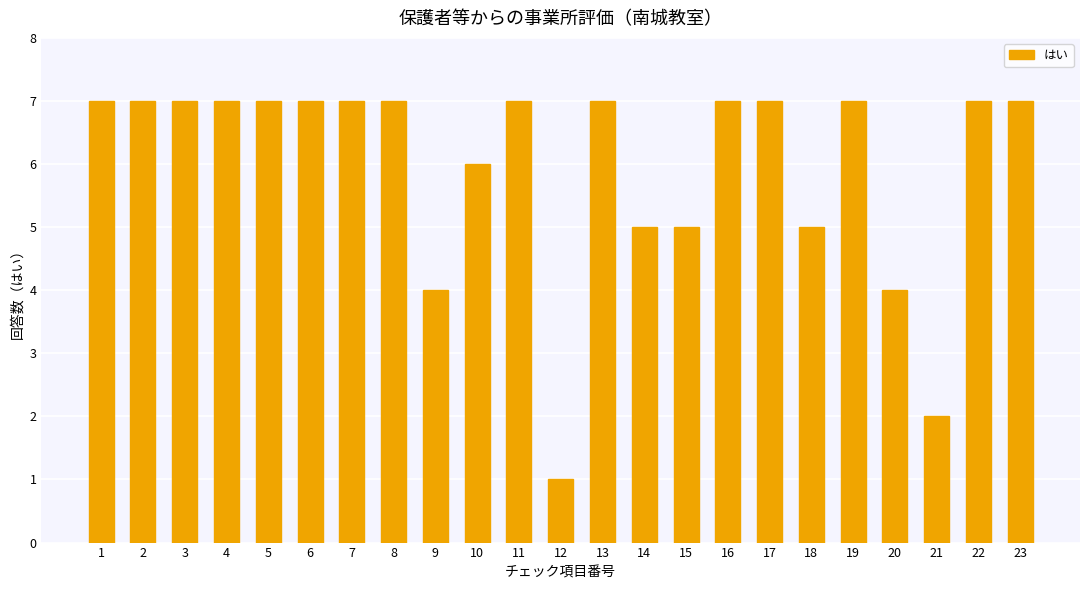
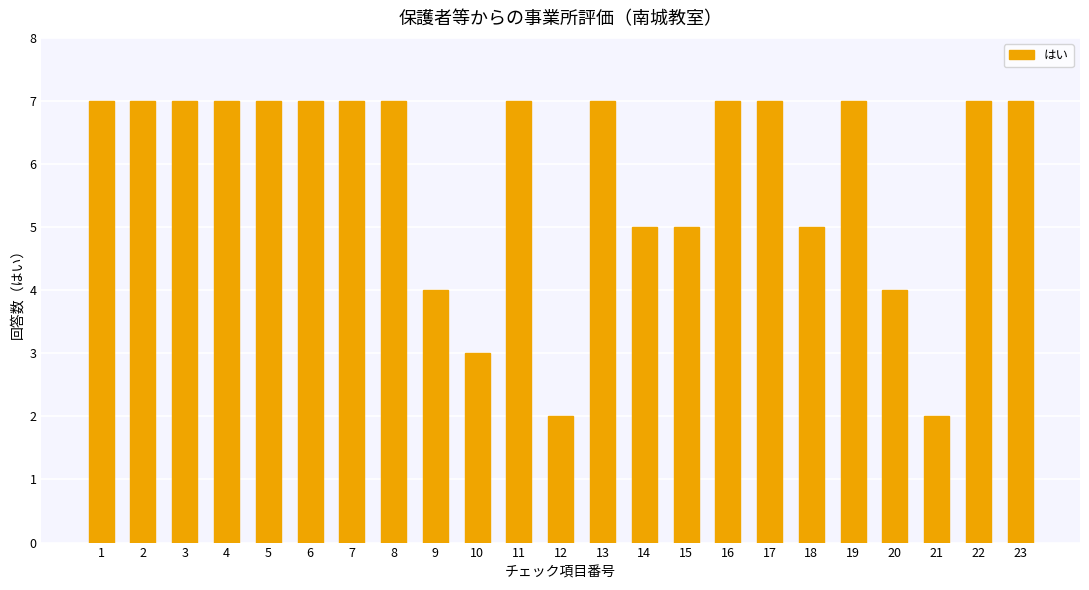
  {
    "1": 7,
    "2": 7,
    "3": 7,
    "4": 7,
    "5": 7,
    "6": 7,
    "7": 7,
    "8": 7,
    "9": 4,
-   "10": 6,
+   "10": 3,
    "11": 7,
-   "12": 1,
+   "12": 2,
    "13": 7,
    "14": 5,
    "15": 5,
    "16": 7,
    "17": 7,
    "18": 5,
    "19": 7,
    "20": 4,
    "21": 2,
    "22": 7,
    "23": 7
  }
